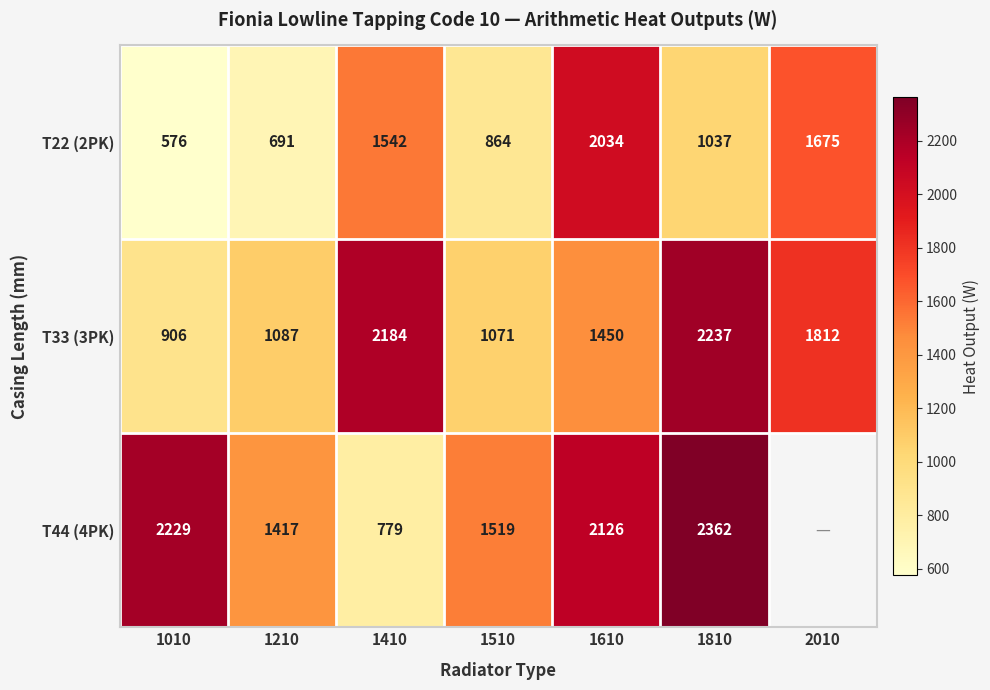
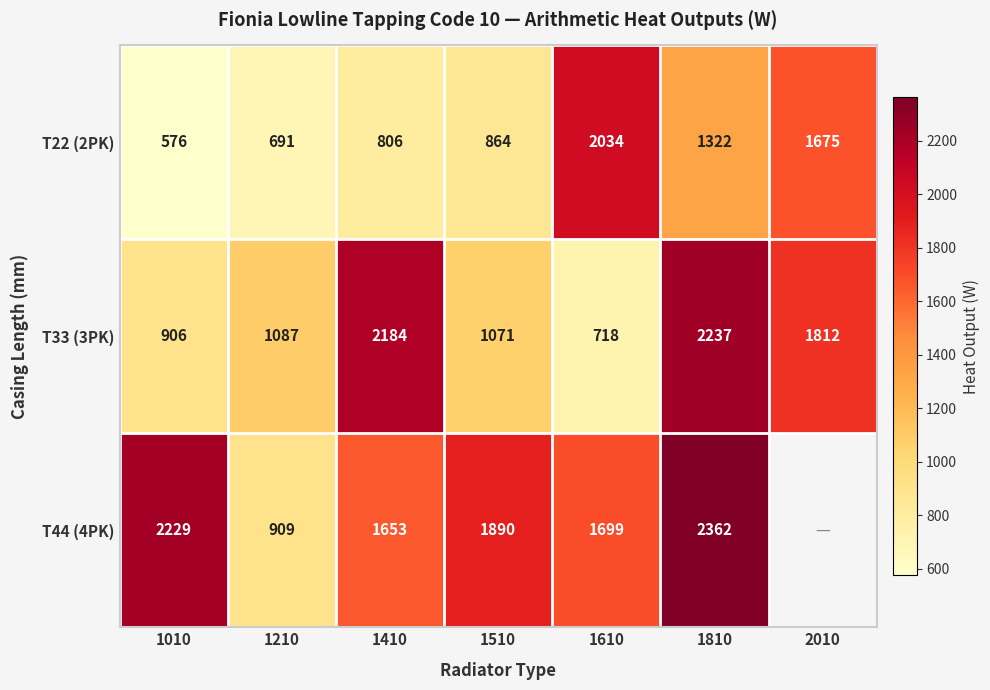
  {
    "T22 (2PK)": {
      "1010": 576,
      "1210": 691,
-     "1410": 1542,
+     "1410": 806,
      "1510": 864,
      "1610": 2034,
-     "1810": 1037,
+     "1810": 1322,
      "2010": 1675
    },
    "T33 (3PK)": {
      "1010": 906,
      "1210": 1087,
      "1410": 2184,
      "1510": 1071,
-     "1610": 1450,
+     "1610": 718,
      "1810": 2237,
      "2010": 1812
    },
    "T44 (4PK)": {
      "1010": 2229,
-     "1210": 1417,
-     "1410": 779,
-     "1510": 1519,
-     "1610": 2126,
+     "1210": 909,
+     "1410": 1653,
+     "1510": 1890,
+     "1610": 1699,
      "1810": 2362
    }
  }
